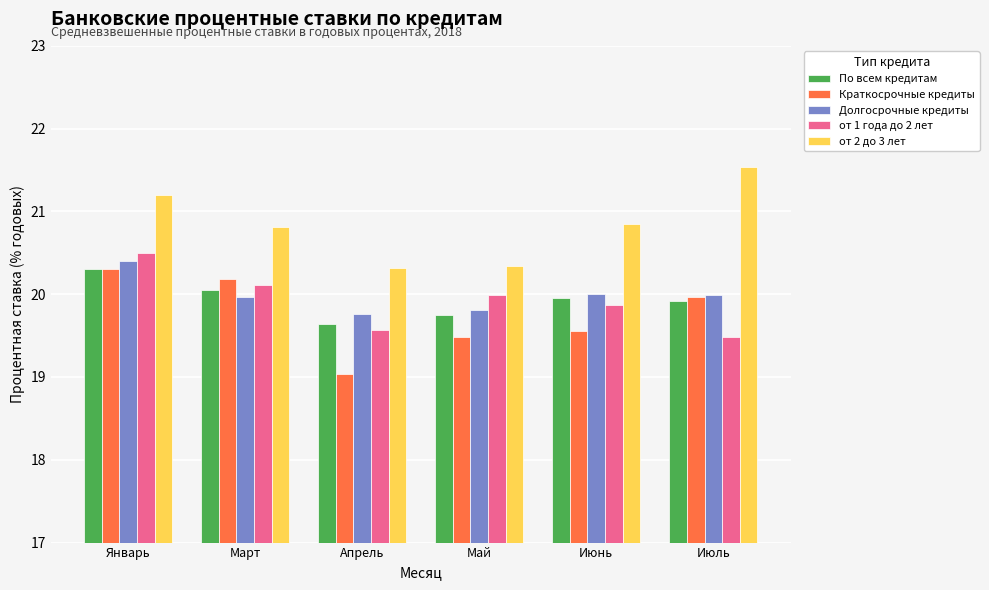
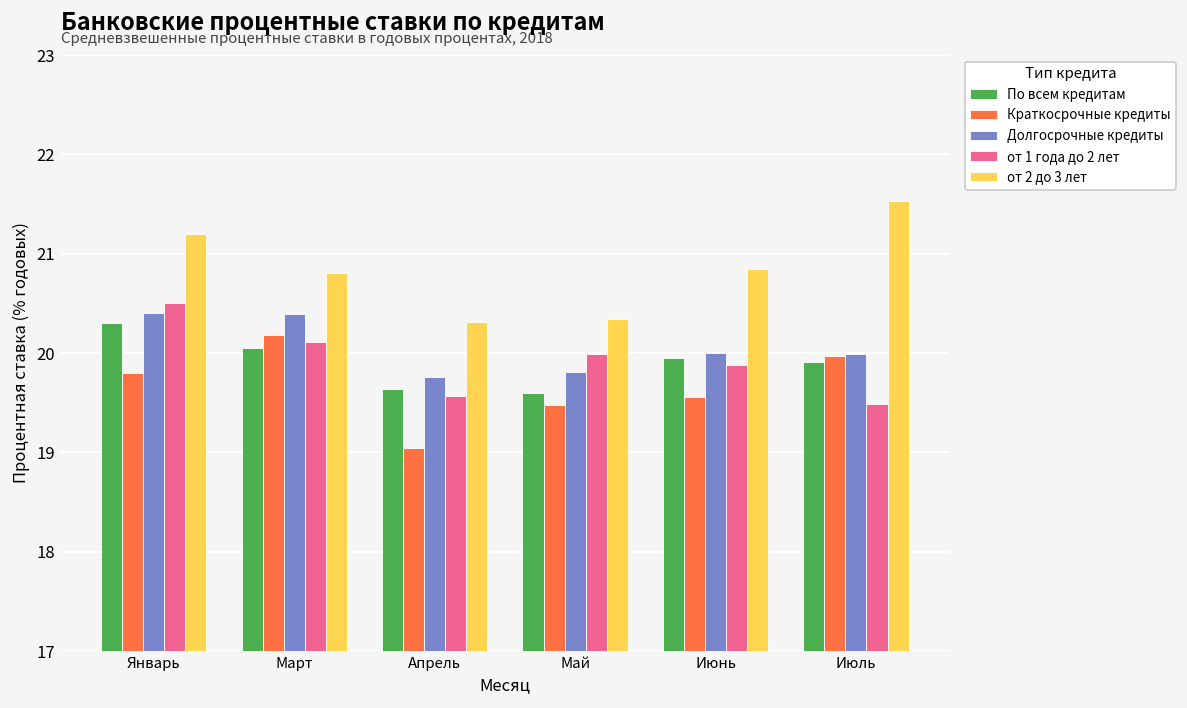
  {
    "По всем кредитам": {
      "Январь": 20.3,
      "Март": 20.0,
      "Апрель": 19.6,
-     "Май": 19.8,
+     "Май": 19.6,
      "Июнь": 20.0,
      "Июль": 19.9
    },
    "Краткосрочные кредиты": {
-     "Январь": 20.3,
+     "Январь": 19.8,
      "Март": 20.2,
      "Апрель": 19.0,
      "Май": 19.5,
      "Июнь": 19.6,
      "Июль": 20.0
    },
    "Долгосрочные кредиты": {
      "Январь": 20.4,
-     "Март": 20.0,
+     "Март": 20.4,
      "Апрель": 19.8,
      "Май": 19.8,
      "Июнь": 20.0,
      "Июль": 20.0
    },
    "от 1 года до 2 лет": {
      "Январь": 20.5,
      "Март": 20.1,
      "Апрель": 19.6,
      "Май": 20.0,
      "Июнь": 19.9,
      "Июль": 19.5
    },
    "от 2 до 3 лет": {
      "Январь": 21.2,
      "Март": 20.8,
      "Апрель": 20.3,
      "Май": 20.3,
      "Июнь": 20.8,
      "Июль": 21.5
    }
  }
